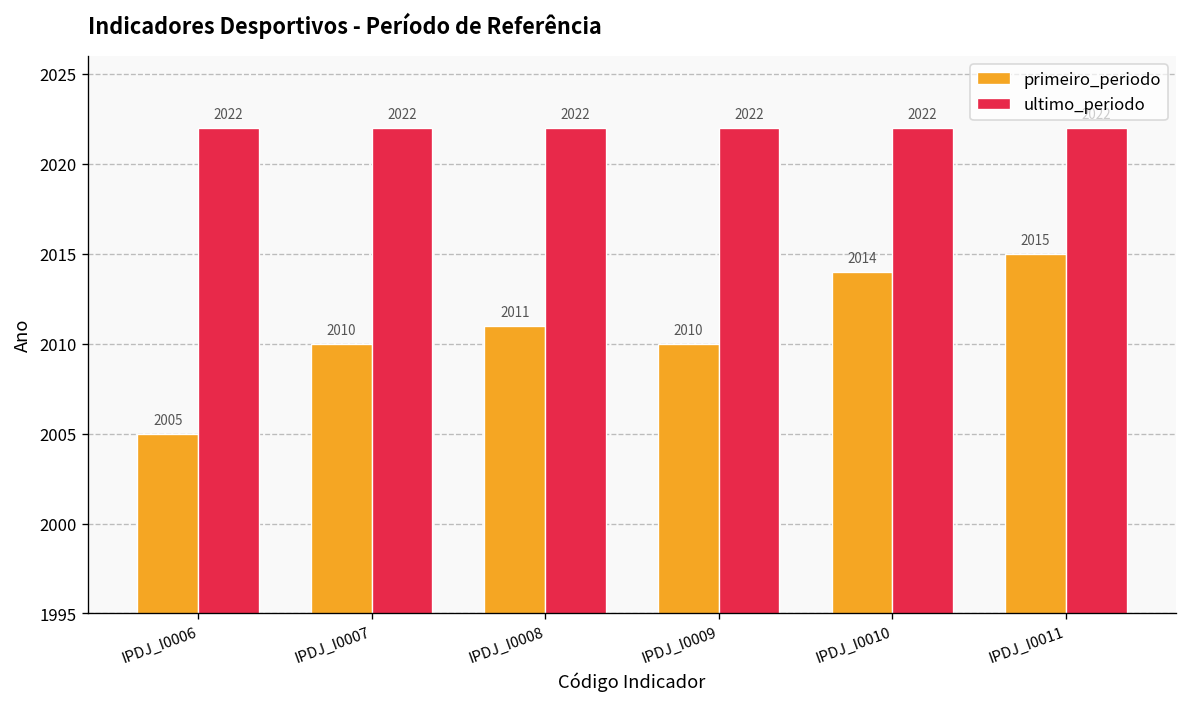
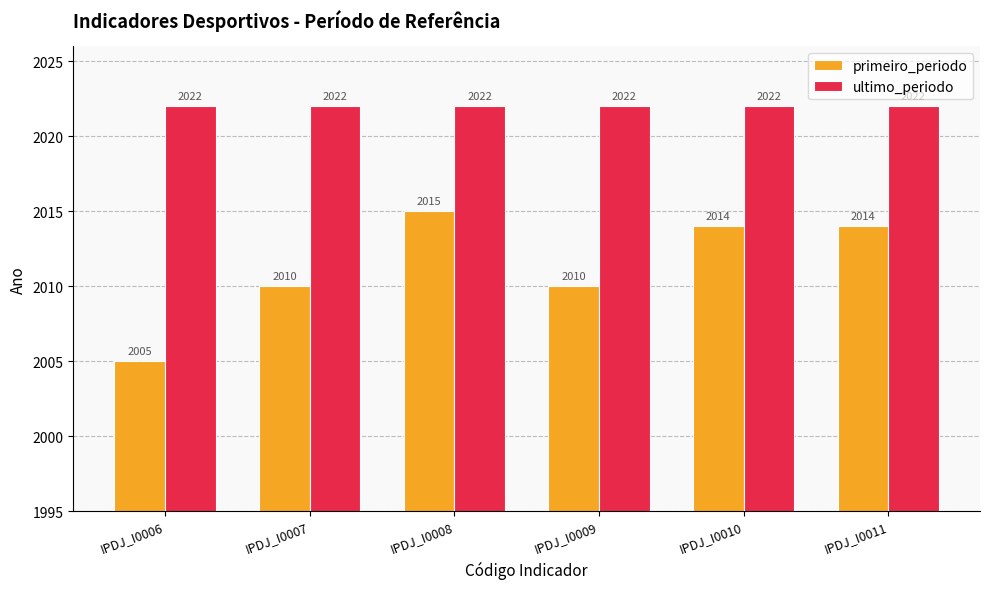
  {
    "primeiro_periodo": {
      "IPDJ_I0006": 2005,
      "IPDJ_I0007": 2010,
-     "IPDJ_I0008": 2011,
+     "IPDJ_I0008": 2015,
      "IPDJ_I0009": 2010,
      "IPDJ_I0010": 2014,
-     "IPDJ_I0011": 2015
+     "IPDJ_I0011": 2014
    },
    "ultimo_periodo": {
      "IPDJ_I0006": 2022,
      "IPDJ_I0007": 2022,
      "IPDJ_I0008": 2022,
      "IPDJ_I0009": 2022,
      "IPDJ_I0010": 2022
    }
  }
